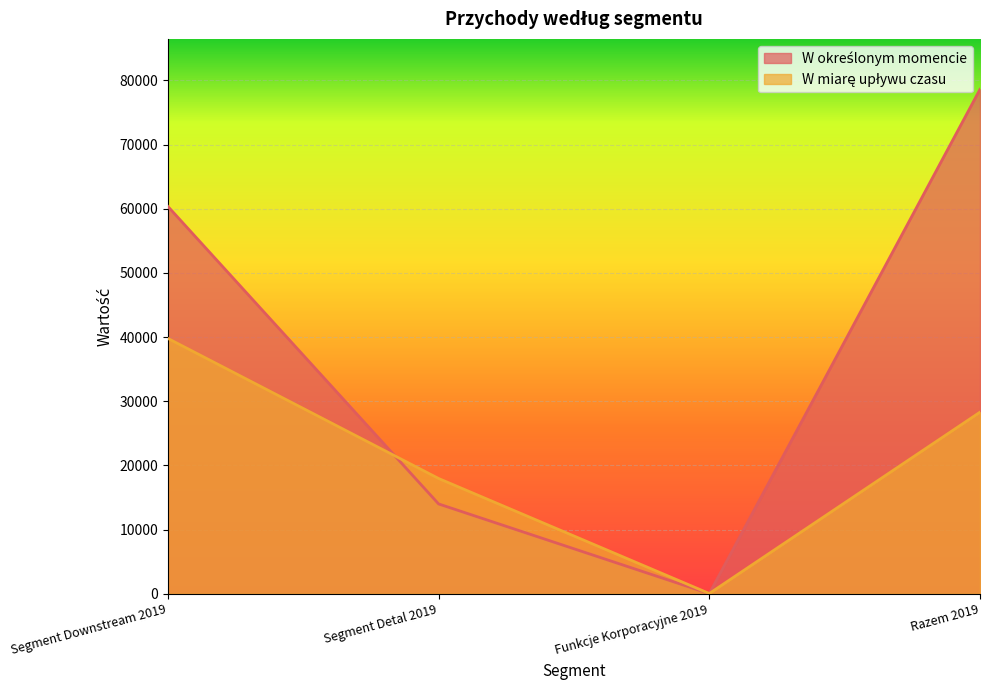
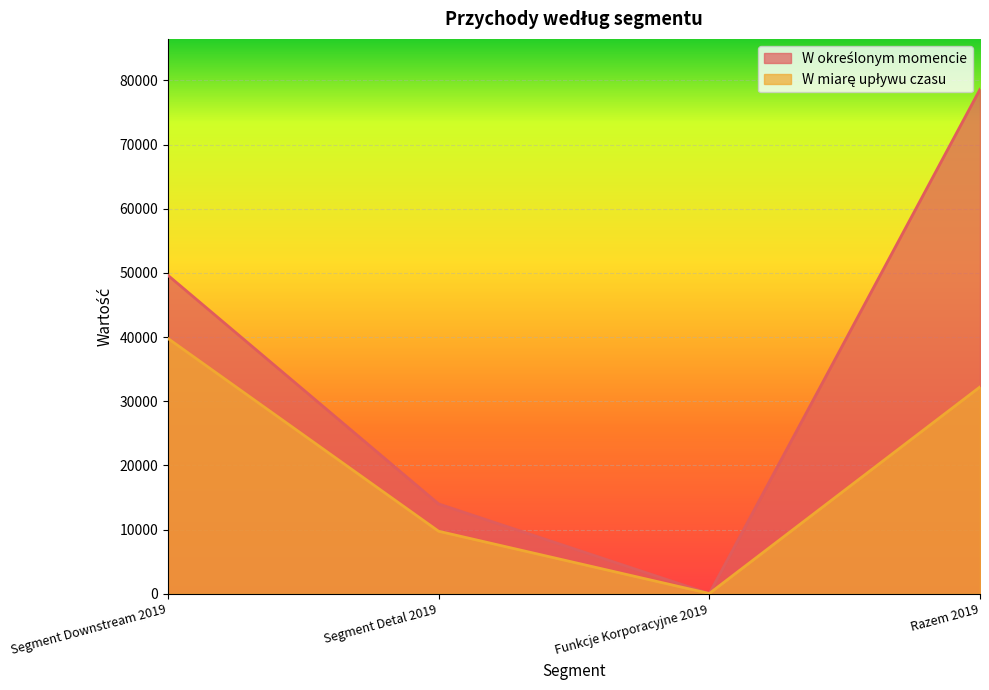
  {
    "W określonym momencie": {
-     "Segment Downstream 2019": 60000,
+     "Segment Downstream 2019": 50000,
      "Segment Detal 2019": 14000,
      "Razem 2019": 79000
    },
    "W miarę upływu czasu": {
      "Segment Downstream 2019": 40000,
-     "Segment Detal 2019": 18000,
-     "Razem 2019": 28000
+     "Segment Detal 2019": 10000,
+     "Razem 2019": 32000
    }
  }
